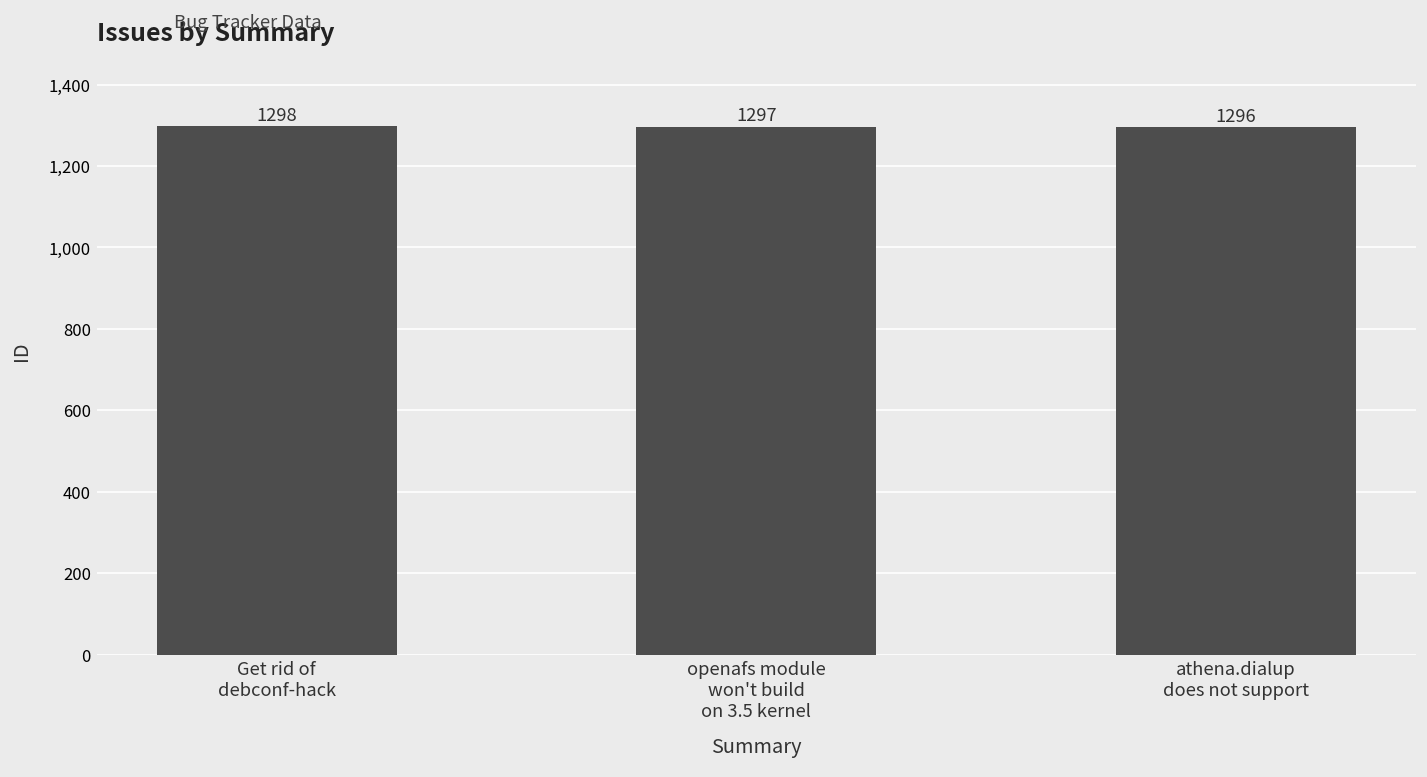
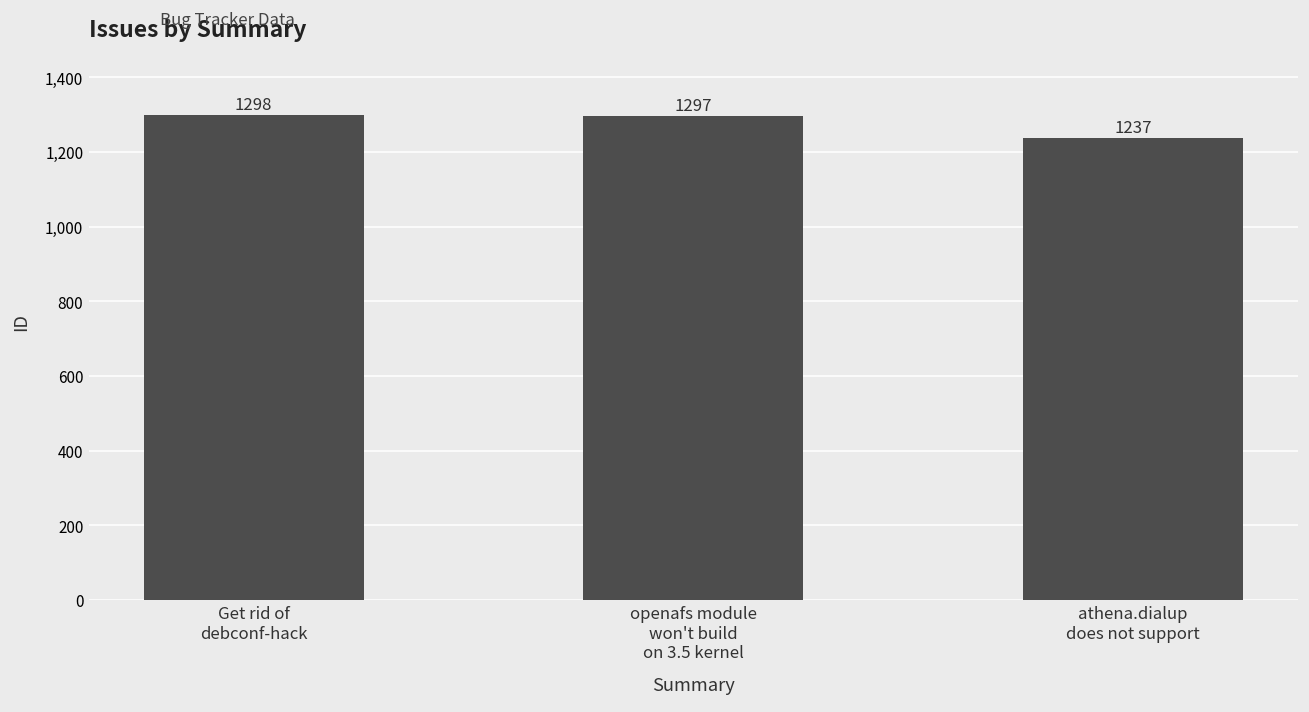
  {
    "Get rid of debconf-hack": 1298,
    "openafs module won't build on 3.5 kernel": 1297,
-   "athena.dialup does not support": 1296
+   "athena.dialup does not support": 1237
  }
